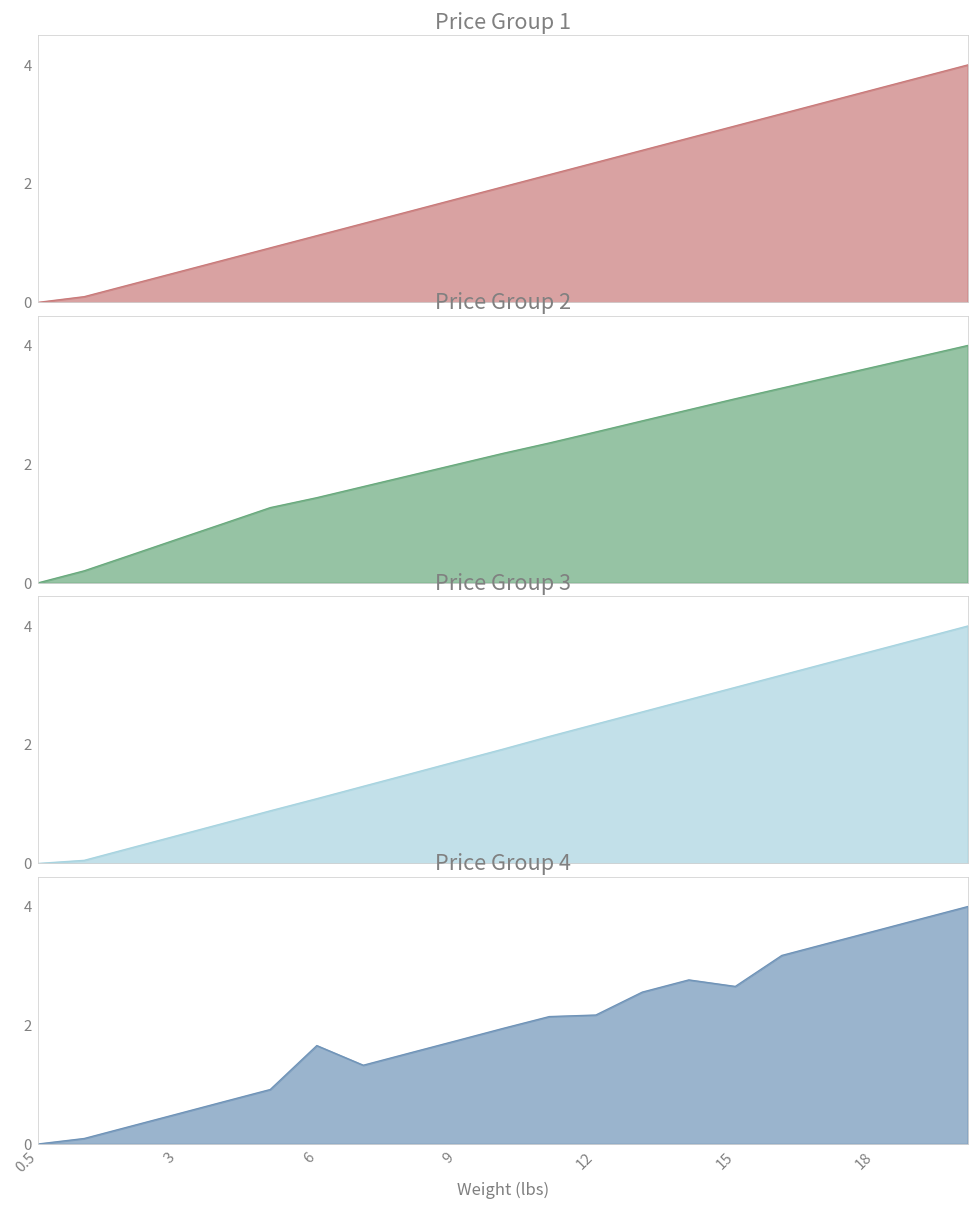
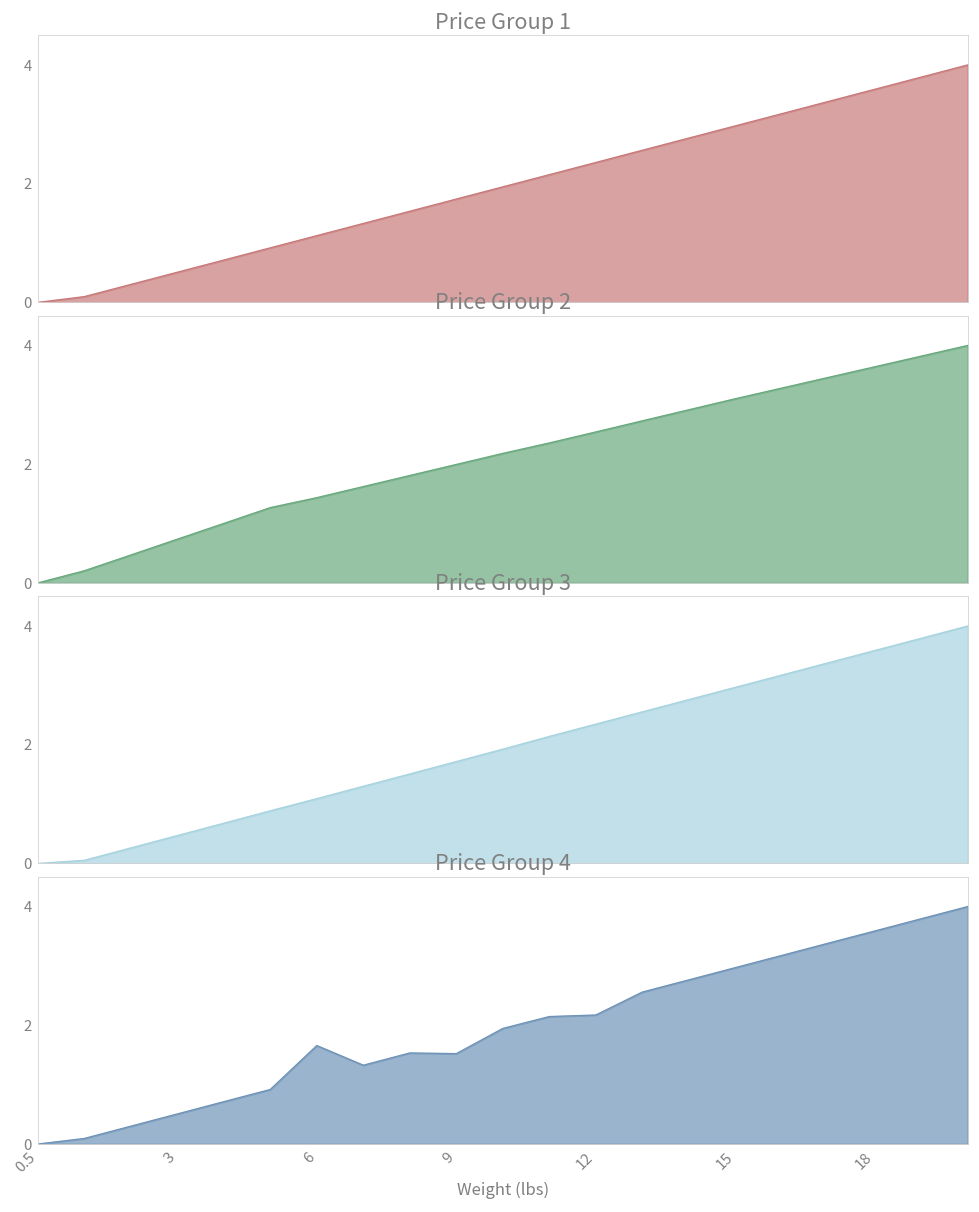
  {
    "Price Group 4": {
      "0.5": 0.0,
      "3": 0.5,
      "6": 1.7,
-     "9": 1.7,
+     "9": 1.5,
      "12": 2.2,
-     "15": 2.7,
+     "15": 3.0,
      "18": 3.6
    }
  }
